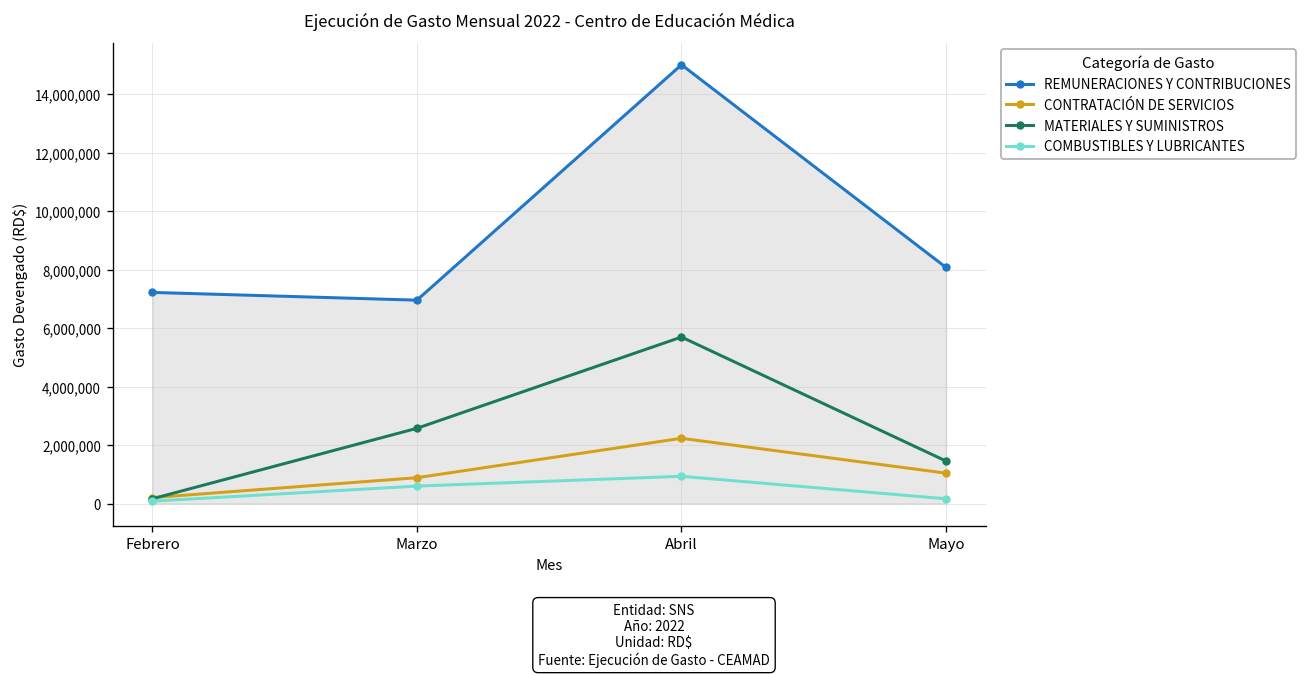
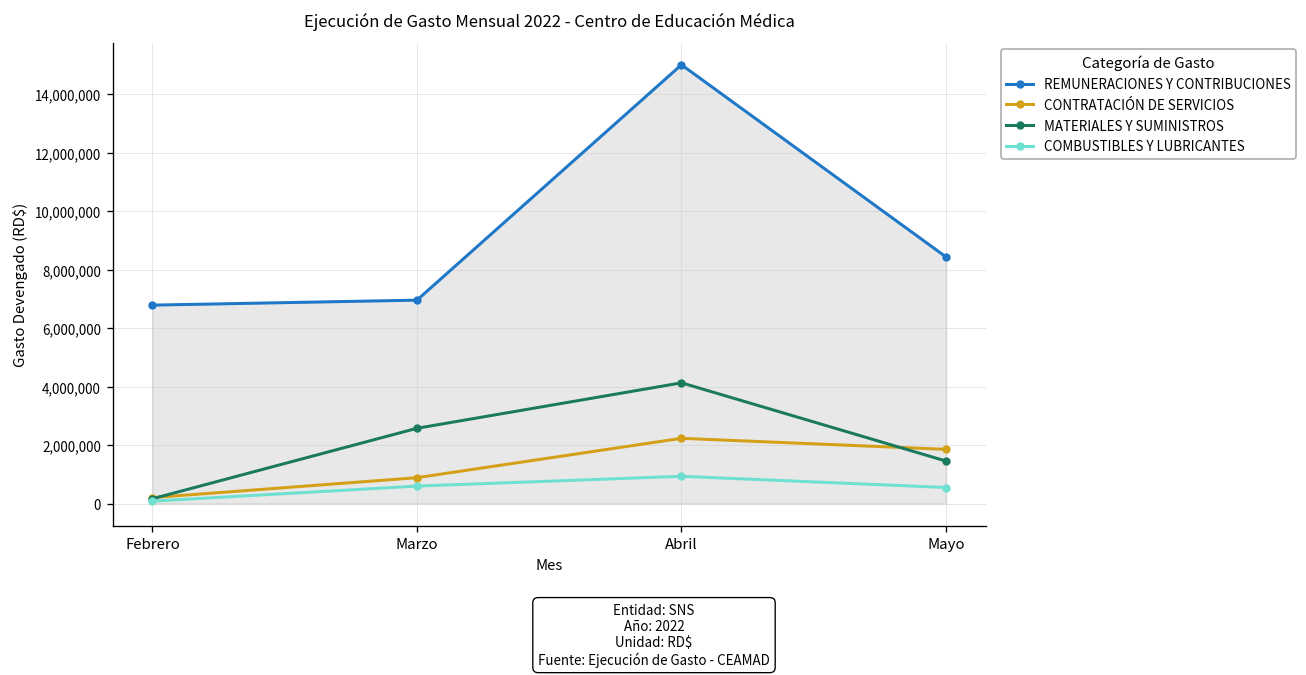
  {
    "REMUNERACIONES Y CONTRIBUCIONES": {
-     "Febrero": "7,200,000",
+     "Febrero": "6,800,000",
      "Marzo": "7,000,000",
      "Abril": "15,000,000",
-     "Mayo": "8,100,000"
+     "Mayo": "8,400,000"
    },
    "CONTRATACIÓN DE SERVICIOS": {
      "Marzo": "900,000",
      "Abril": "2,200,000",
-     "Mayo": "1,000,000"
+     "Mayo": "1,900,000"
    },
    "MATERIALES Y SUMINISTROS": {
      "Marzo": "2,600,000",
-     "Abril": "5,700,000",
+     "Abril": "4,100,000",
      "Mayo": "1,500,000"
    },
    "COMBUSTIBLES Y LUBRICANTES": {
      "Marzo": "600,000",
      "Abril": "900,000",
-     "Mayo": "200,000"
+     "Mayo": "600,000"
    }
  }
